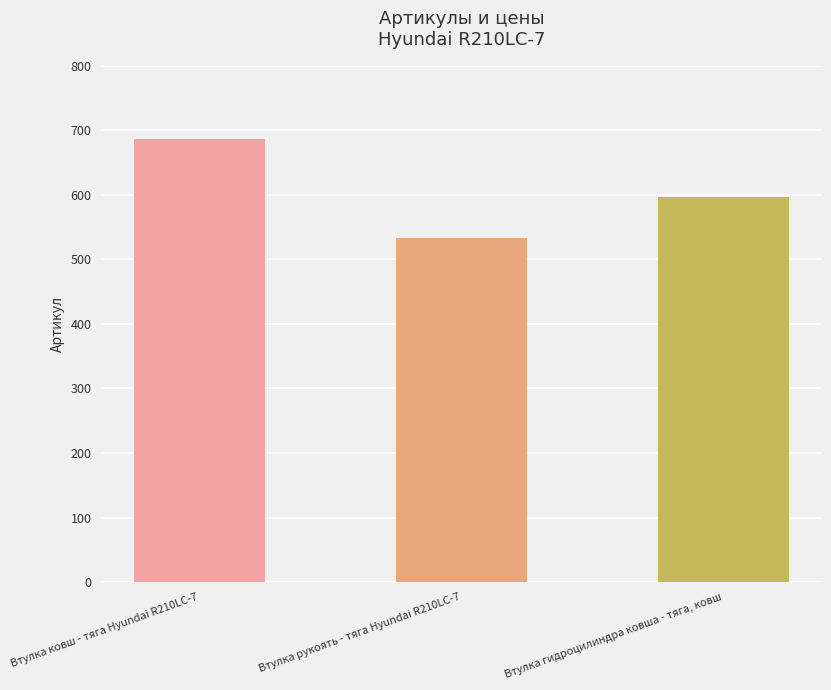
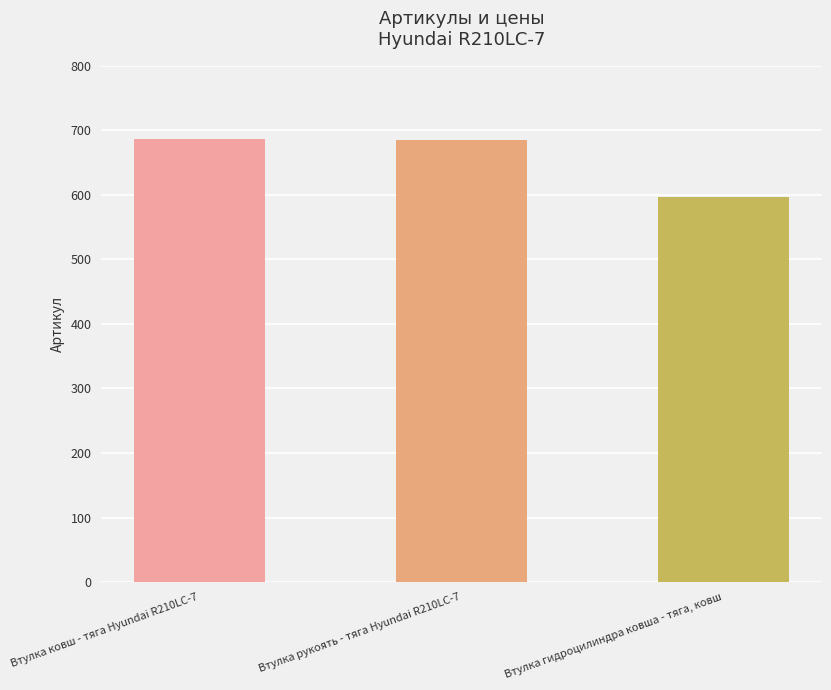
  {
    "Втулка ковш - тяга Hyundai R210LC-7": 690,
-   "Втулка рукоять - тяга Hyundai R210LC-7": 530,
+   "Втулка рукоять - тяга Hyundai R210LC-7": 690,
    "Втулка гидроцилиндра ковша - тяга, ковш": 600
  }
